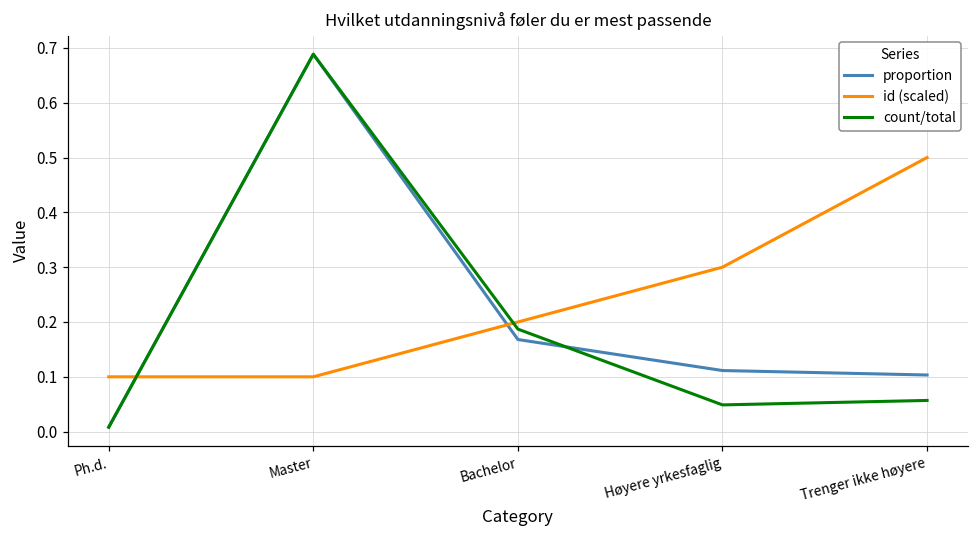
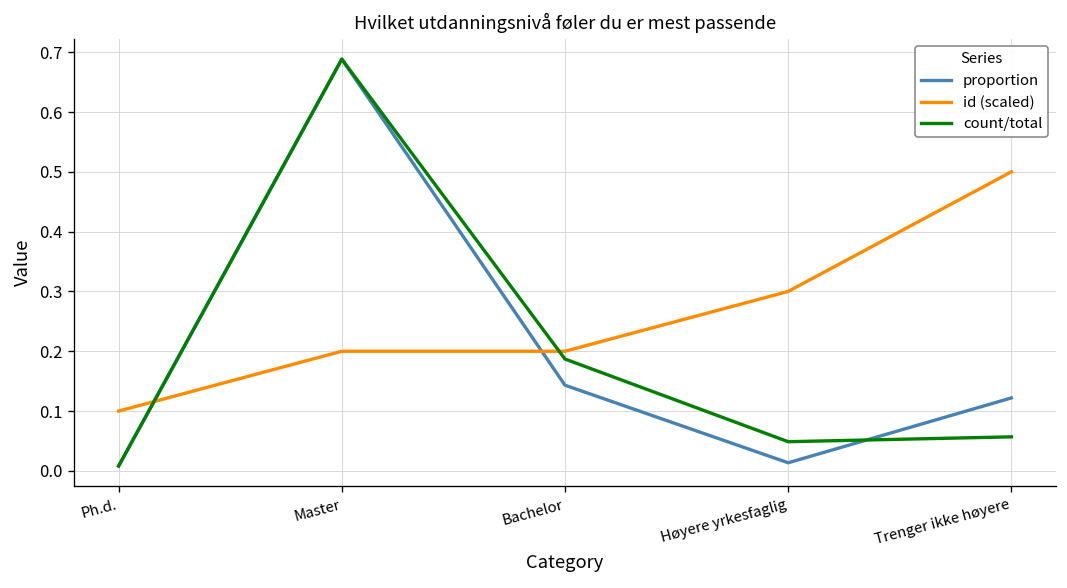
  {
    "proportion": {
-     "Bachelor": 0.17,
-     "Høyere yrkesfaglig": 0.11,
-     "Trenger ikke høyere": 0.10
+     "Bachelor": 0.14,
+     "Høyere yrkesfaglig": 0.01,
+     "Trenger ikke høyere": 0.12
    },
    "id (scaled)": {
      "Ph.d.": 0.10,
-     "Master": 0.10,
+     "Master": 0.20,
      "Bachelor": 0.20,
      "Høyere yrkesfaglig": 0.30,
      "Trenger ikke høyere": 0.50
    },
    "count/total": {
      "Bachelor": 0.19,
      "Høyere yrkesfaglig": 0.05,
      "Trenger ikke høyere": 0.06
    }
  }
